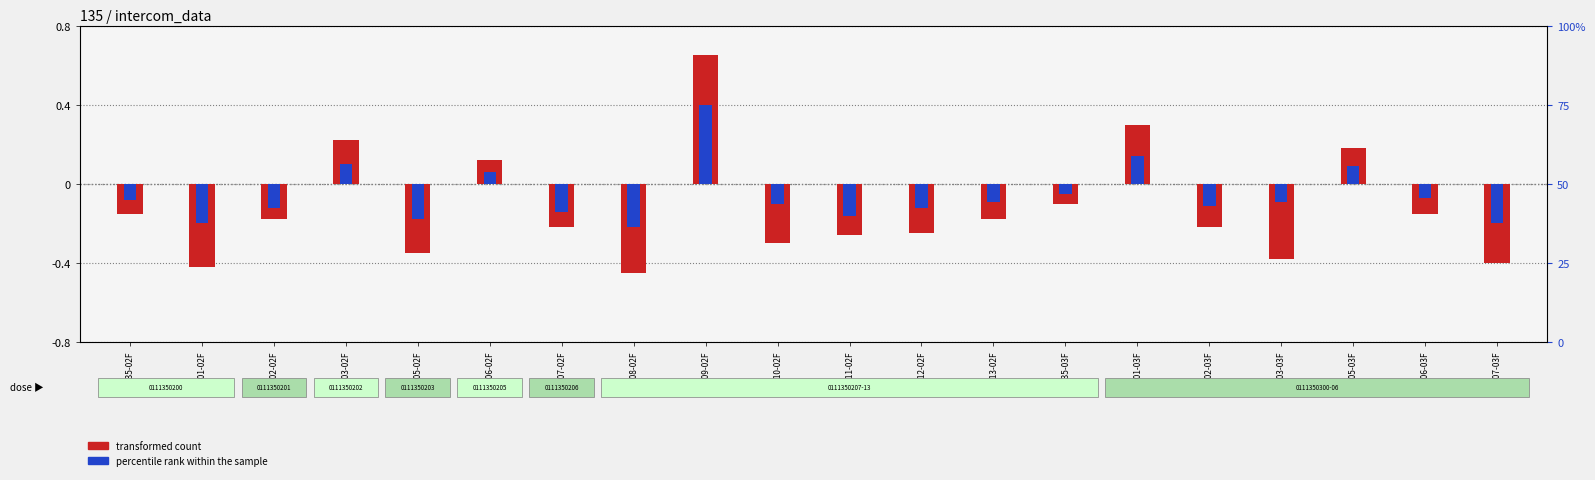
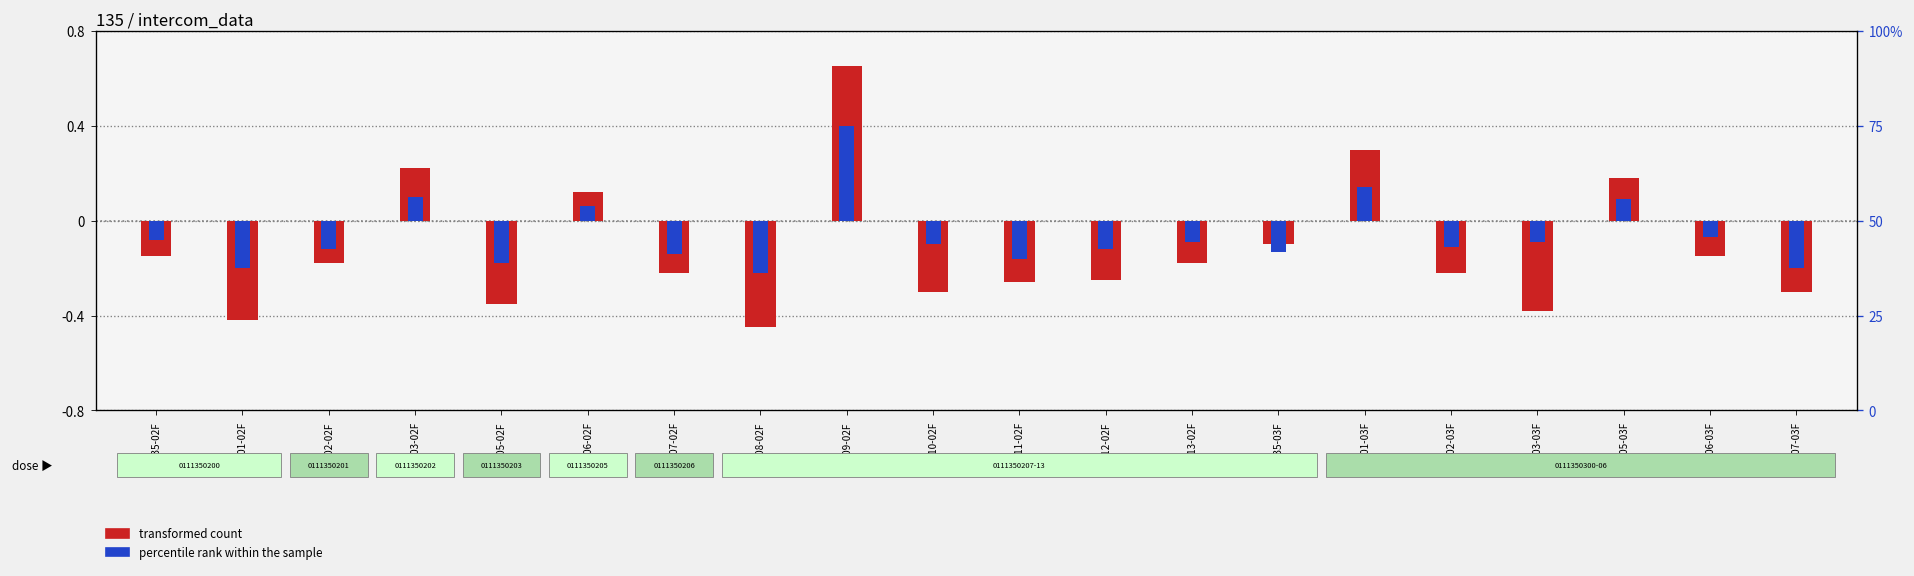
  {
    "transformed count": {
      "135-02F": -0.15,
      "135-01-02F": -0.42,
      "135-02-02F": -0.18,
      "135-03-02F": 0.22,
      "135-05-02F": -0.35,
      "135-06-02F": 0.12,
      "135-07-02F": -0.22,
      "135-08-02F": -0.45,
      "135-09-02F": 0.65,
      "135-10-02F": -0.3,
      "135-11-02F": -0.26,
      "135-12-02F": -0.25,
      "135-13-02F": -0.18,
      "135-01-03F": 0.3,
      "135-02-03F": -0.22,
      "135-03-03F": -0.38,
      "135-05-03F": 0.18,
      "135-06-03F": -0.15,
-     "135-07-03F": -0.4
+     "135-07-03F": -0.3
    },
    "percentile rank within the sample": {
-     "135-03F": -0.05
+     "135-03F": -0.13
    }
  }
